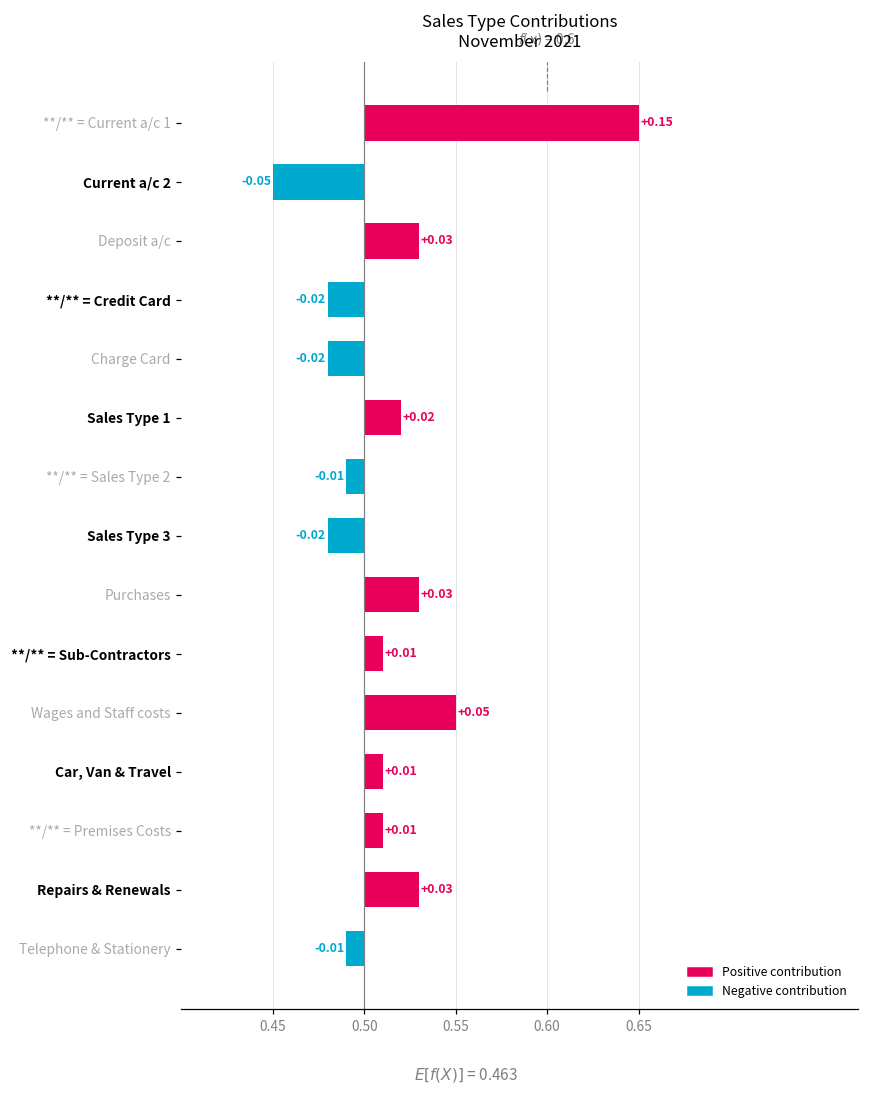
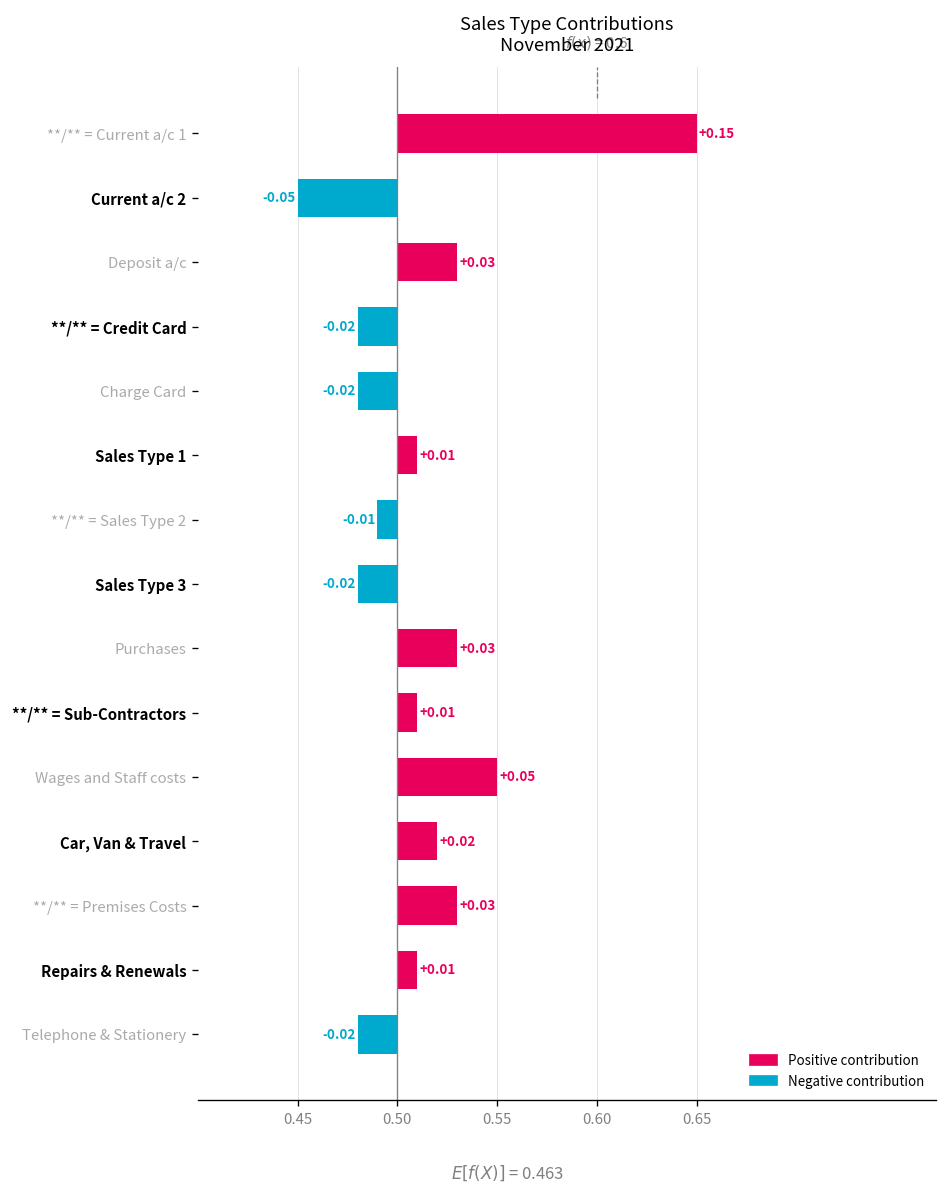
  {
    "**/** = Current a/c 1": "+0.15",
    "Current a/c 2": "-0.05",
    "Deposit a/c": "+0.03",
    "**/** = Credit Card": "-0.02",
    "Charge Card": "-0.02",
-   "Sales Type 1": "+0.02",
+   "Sales Type 1": "+0.01",
    "**/** = Sales Type 2": "-0.01",
    "Sales Type 3": "-0.02",
    "Purchases": "+0.03",
    "**/** = Sub-Contractors": "+0.01",
    "Wages and Staff costs": "+0.05",
-   "Car, Van & Travel": "+0.01",
-   "**/** = Premises Costs": "+0.01",
-   "Repairs & Renewals": "+0.03",
-   "Telephone & Stationery": "-0.01"
+   "Car, Van & Travel": "+0.02",
+   "**/** = Premises Costs": "+0.03",
+   "Repairs & Renewals": "+0.01",
+   "Telephone & Stationery": "-0.02"
  }
